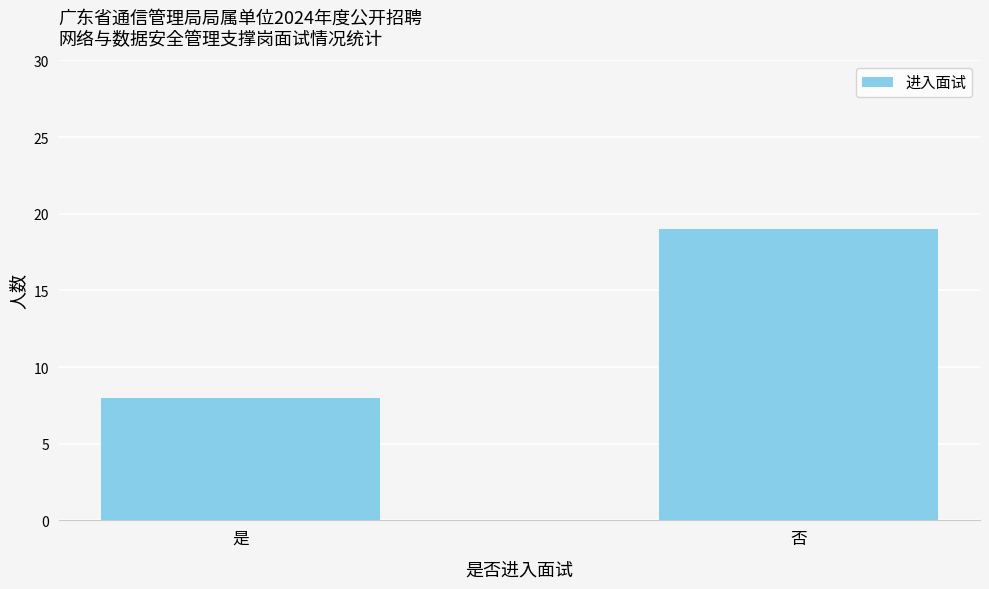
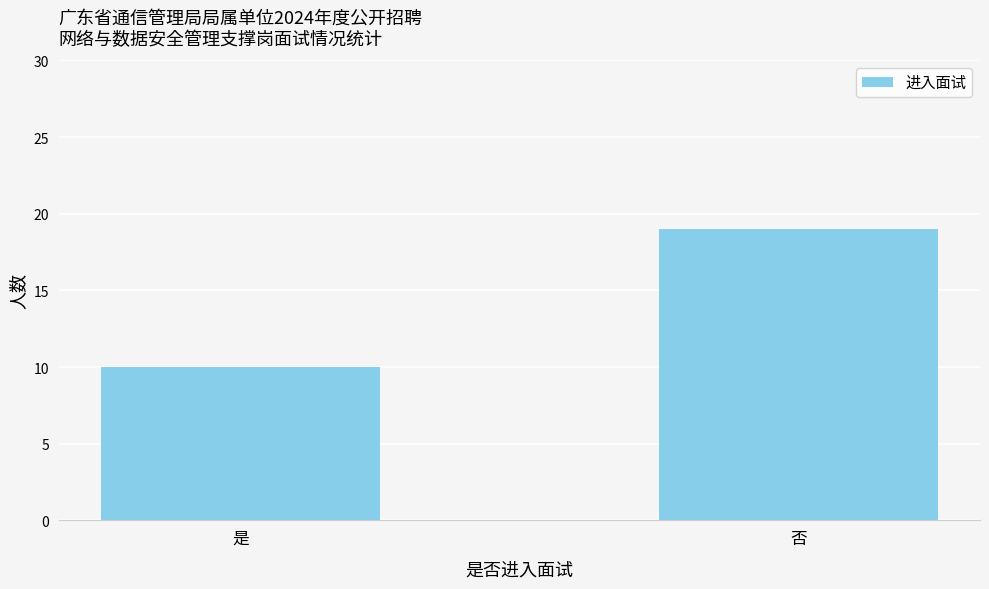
  {
-   "是": 8,
+   "是": 10,
    "否": 19
  }
